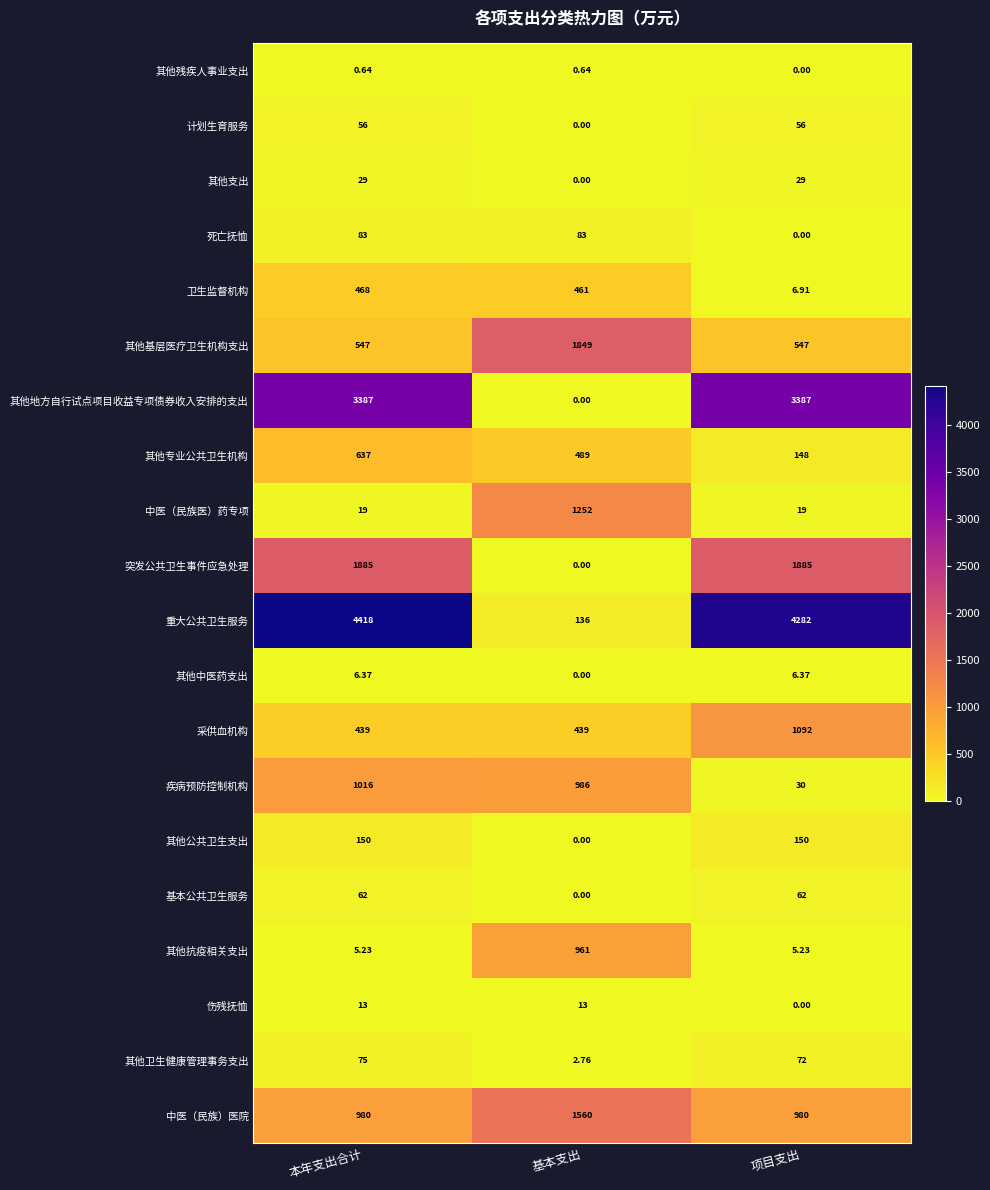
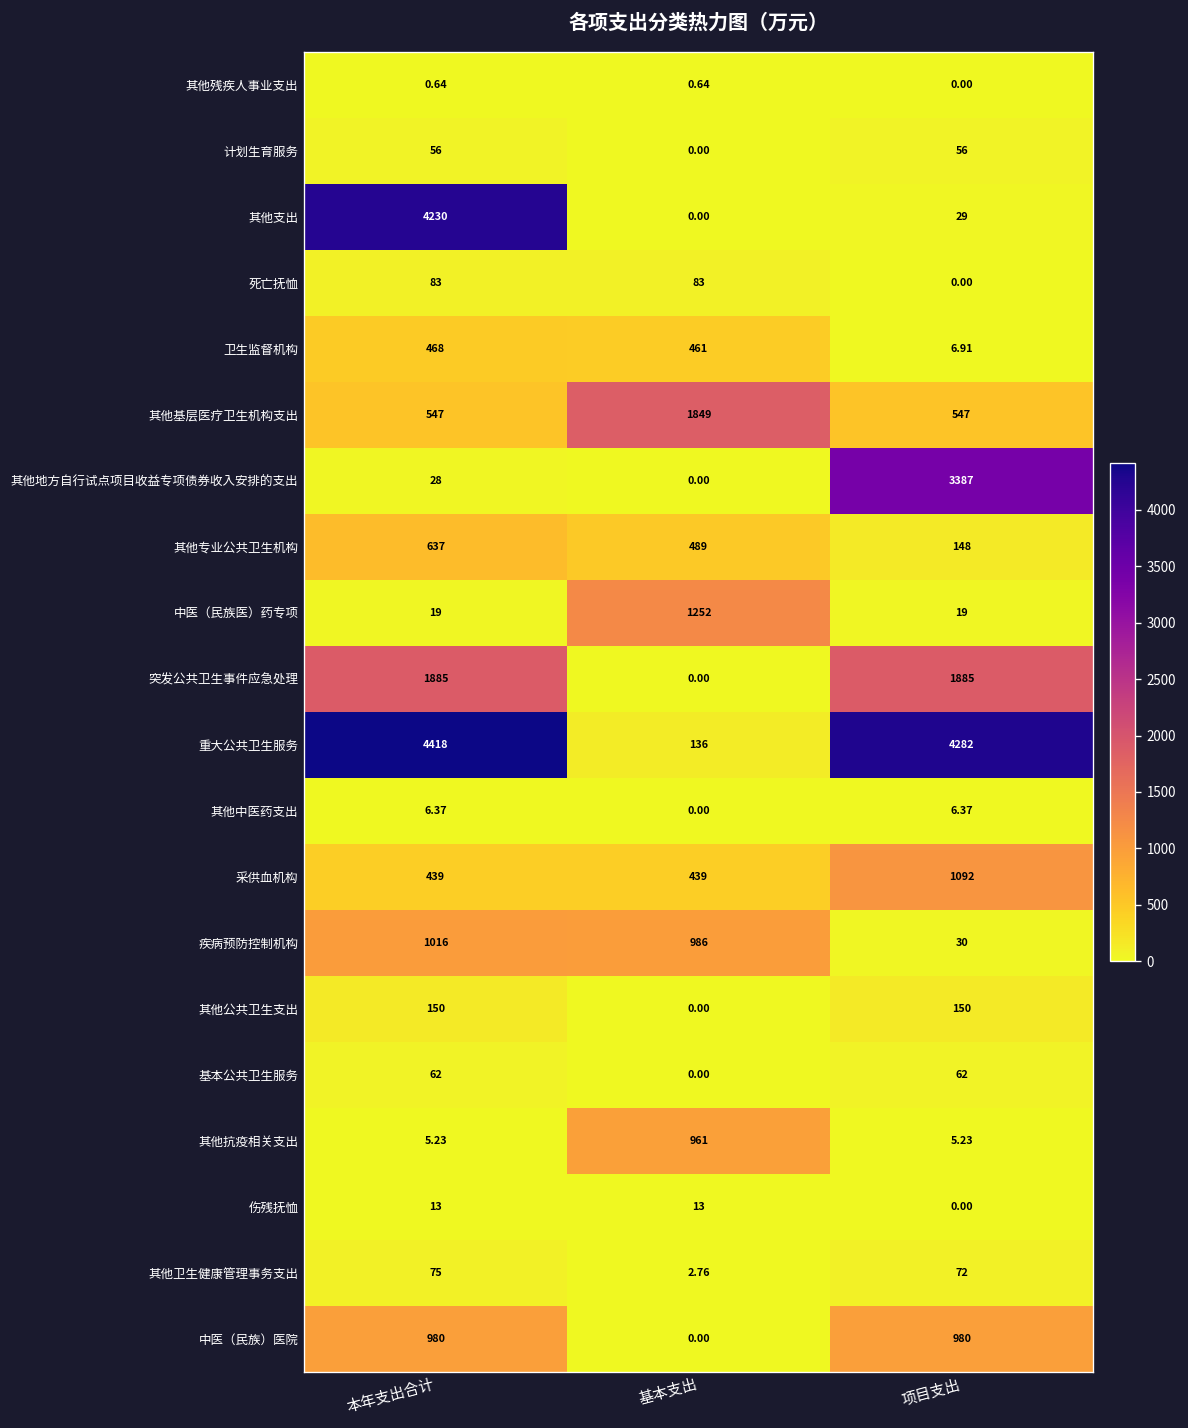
  {
    "其他残疾人事业支出": {
      "本年支出合计": 0.64,
      "基本支出": 0.64,
      "项目支出": 0.00
    },
    "计划生育服务": {
      "本年支出合计": 56,
      "基本支出": 0.00,
      "项目支出": 56
    },
    "其他支出": {
-     "本年支出合计": 29,
+     "本年支出合计": 4230,
      "基本支出": 0.00,
      "项目支出": 29
    },
    "死亡抚恤": {
      "本年支出合计": 83,
      "基本支出": 83,
      "项目支出": 0.00
    },
    "卫生监督机构": {
      "本年支出合计": 468,
      "基本支出": 461,
      "项目支出": 6.91
    },
    "其他基层医疗卫生机构支出": {
      "本年支出合计": 547,
      "基本支出": 1849,
      "项目支出": 547
    },
    "其他地方自行试点项目收益专项债券收入安排的支出": {
-     "本年支出合计": 3387,
+     "本年支出合计": 28,
      "基本支出": 0.00,
      "项目支出": 3387
    },
    "其他专业公共卫生机构": {
      "本年支出合计": 637,
      "基本支出": 489,
      "项目支出": 148
    },
    "中医（民族医）药专项": {
      "本年支出合计": 19,
      "基本支出": 1252,
      "项目支出": 19
    },
    "突发公共卫生事件应急处理": {
      "本年支出合计": 1885,
      "基本支出": 0.00,
      "项目支出": 1885
    },
    "重大公共卫生服务": {
      "本年支出合计": 4418,
      "基本支出": 136,
      "项目支出": 4282
    },
    "其他中医药支出": {
      "本年支出合计": 6.37,
      "基本支出": 0.00,
      "项目支出": 6.37
    },
    "采供血机构": {
      "本年支出合计": 439,
      "基本支出": 439,
      "项目支出": 1092
    },
    "疾病预防控制机构": {
      "本年支出合计": 1016,
      "基本支出": 986,
      "项目支出": 30
    },
    "其他公共卫生支出": {
      "本年支出合计": 150,
      "基本支出": 0.00,
      "项目支出": 150
    },
    "基本公共卫生服务": {
      "本年支出合计": 62,
      "基本支出": 0.00,
      "项目支出": 62
    },
    "其他抗疫相关支出": {
      "本年支出合计": 5.23,
      "基本支出": 961,
      "项目支出": 5.23
    },
    "伤残抚恤": {
      "本年支出合计": 13,
      "基本支出": 13,
      "项目支出": 0.00
    },
    "其他卫生健康管理事务支出": {
      "本年支出合计": 75,
      "基本支出": 2.76,
      "项目支出": 72
    },
    "中医（民族）医院": {
      "本年支出合计": 980,
-     "基本支出": 1560,
+     "基本支出": 0.00,
      "项目支出": 980
    }
  }
